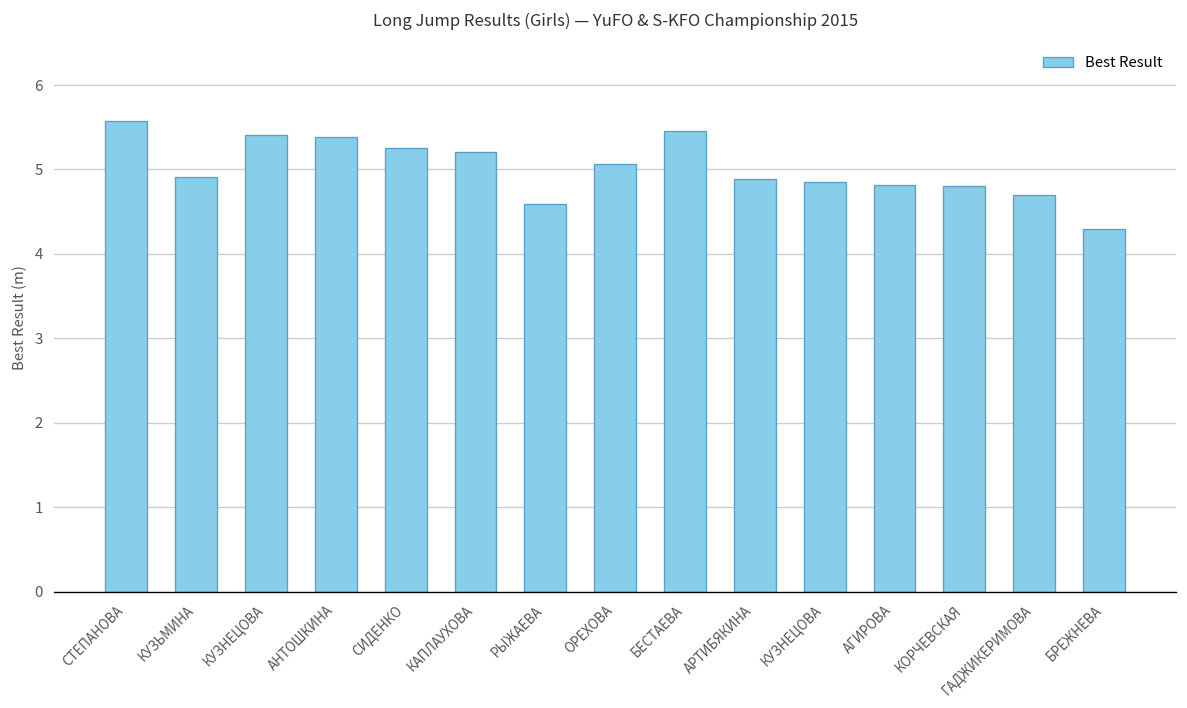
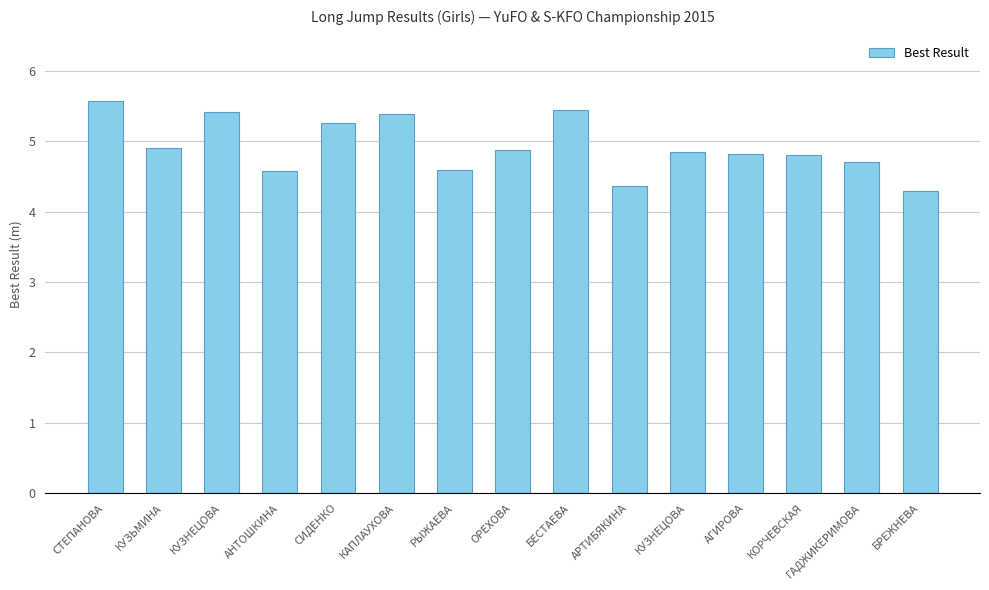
  {
    "СТЕПАНОВА": 5.6,
    "КУЗЬМИНА": 4.9,
-   "АНТОШКИНА": 5.4,
+   "АНТОШКИНА": 4.6,
    "СИДЕНКО": 5.3,
-   "КАПЛАУХОВА": 5.2,
+   "КАПЛАУХОВА": 5.4,
    "РЫЖАЕВА": 4.6,
-   "ОРЕХОВА": 5.1,
+   "ОРЕХОВА": 4.9,
    "БЕСТАЕВА": 5.5,
-   "АРТИБЯКИНА": 4.9,
+   "АРТИБЯКИНА": 4.4,
    "АГИРОВА": 4.8,
    "КОРЧЕВСКАЯ": 4.8,
    "ГАДЖИКЕРИМОВА": 4.7,
    "БРЕЖНЕВА": 4.3
  }
